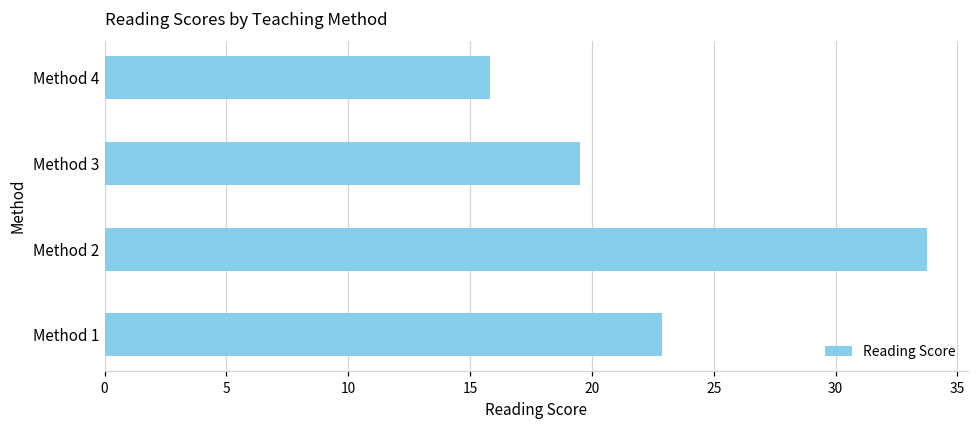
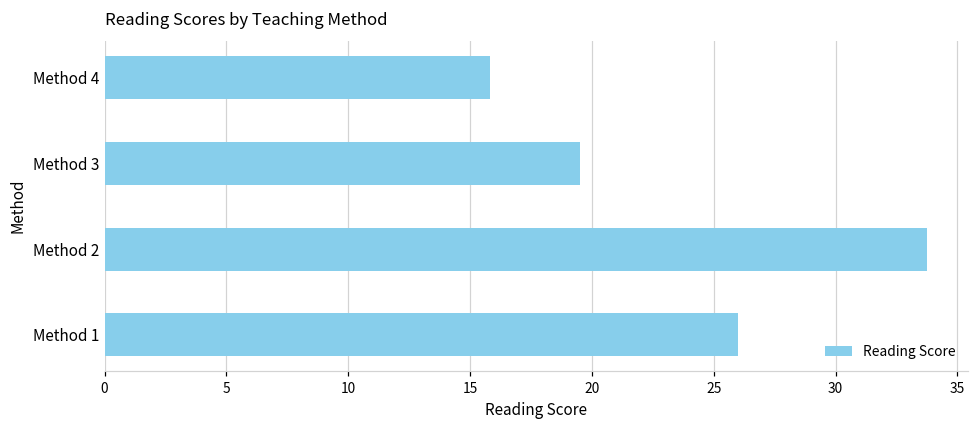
  {
    "Method 4": 15.8,
    "Method 3": 19.5,
    "Method 2": 33.8,
-   "Method 1": 22.9
+   "Method 1": 26.0
  }
